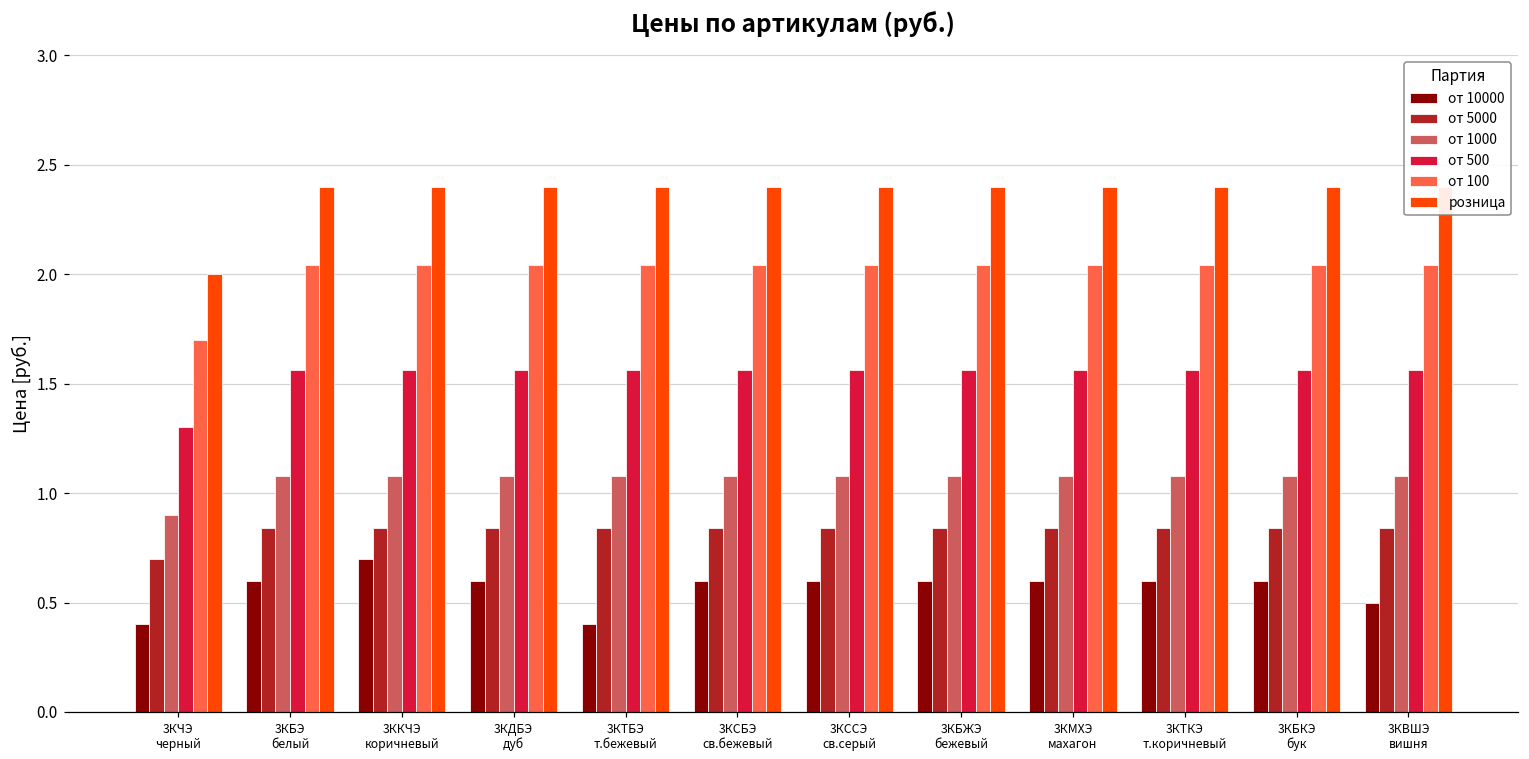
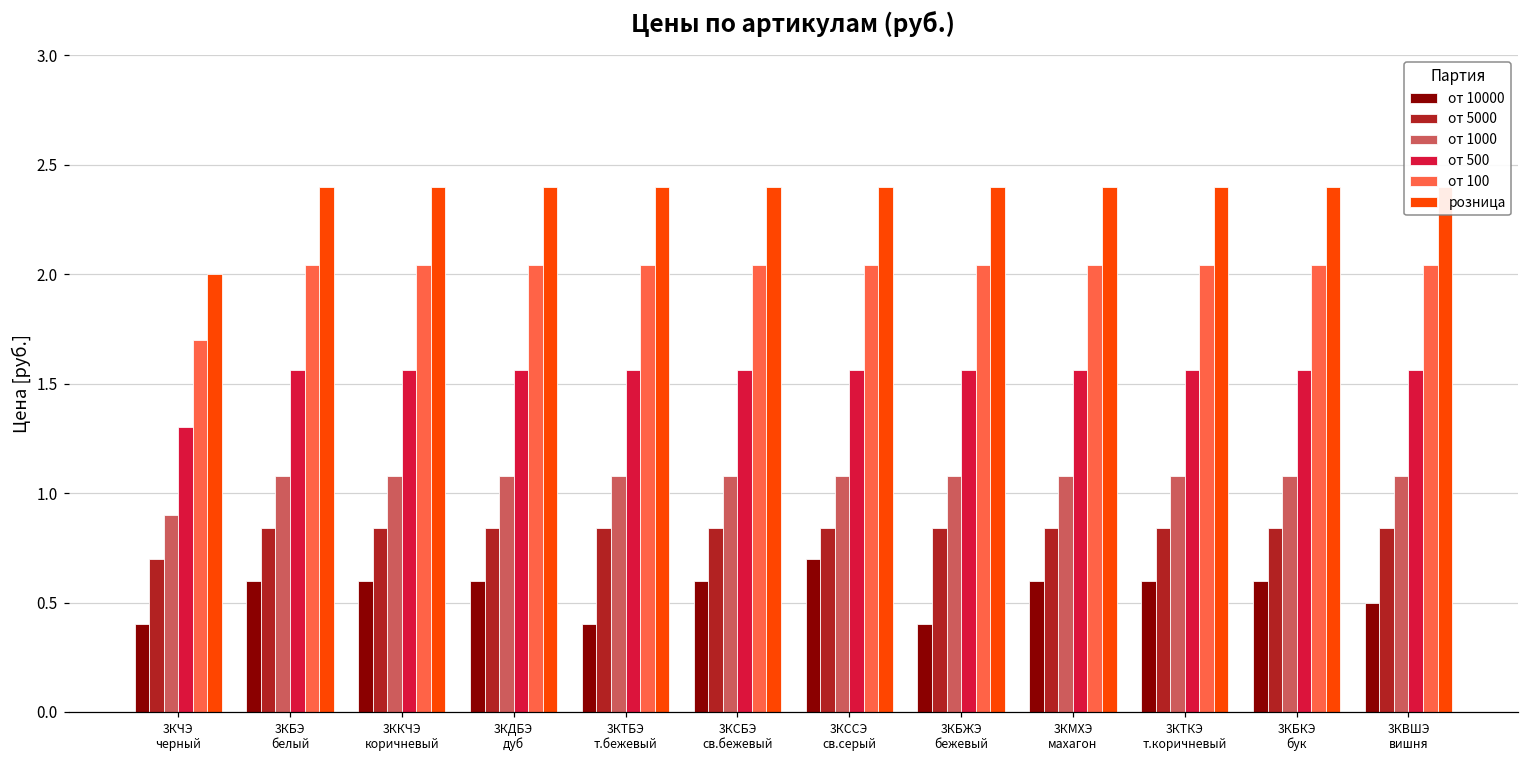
  {
    "от 10000": {
      "3КЧЭ черный": 0.4,
      "3КБЭ белый": 0.6,
-     "3ККЧЭ коричневый": 0.7,
+     "3ККЧЭ коричневый": 0.6,
      "3КДБЭ дуб": 0.6,
      "3КТБЭ т.бежевый": 0.4,
      "3КСБЭ св.бежевый": 0.6,
-     "3КССЭ св.серый": 0.6,
-     "3КБЖЭ бежевый": 0.6,
+     "3КССЭ св.серый": 0.7,
+     "3КБЖЭ бежевый": 0.4,
      "3КМХЭ махагон": 0.6,
      "3КТКЭ т.коричневый": 0.6,
      "3КБКЭ бук": 0.6,
      "3КВШЭ вишня": 0.5
    },
    "розница": {
      "3КЧЭ черный": 2.0,
      "3КБЭ белый": 2.4,
      "3ККЧЭ коричневый": 2.4,
      "3КДБЭ дуб": 2.4,
      "3КТБЭ т.бежевый": 2.4,
      "3КСБЭ св.бежевый": 2.4,
      "3КССЭ св.серый": 2.4,
      "3КБЖЭ бежевый": 2.4,
      "3КМХЭ махагон": 2.4,
      "3КТКЭ т.коричневый": 2.4,
      "3КБКЭ бук": 2.4
    }
  }
